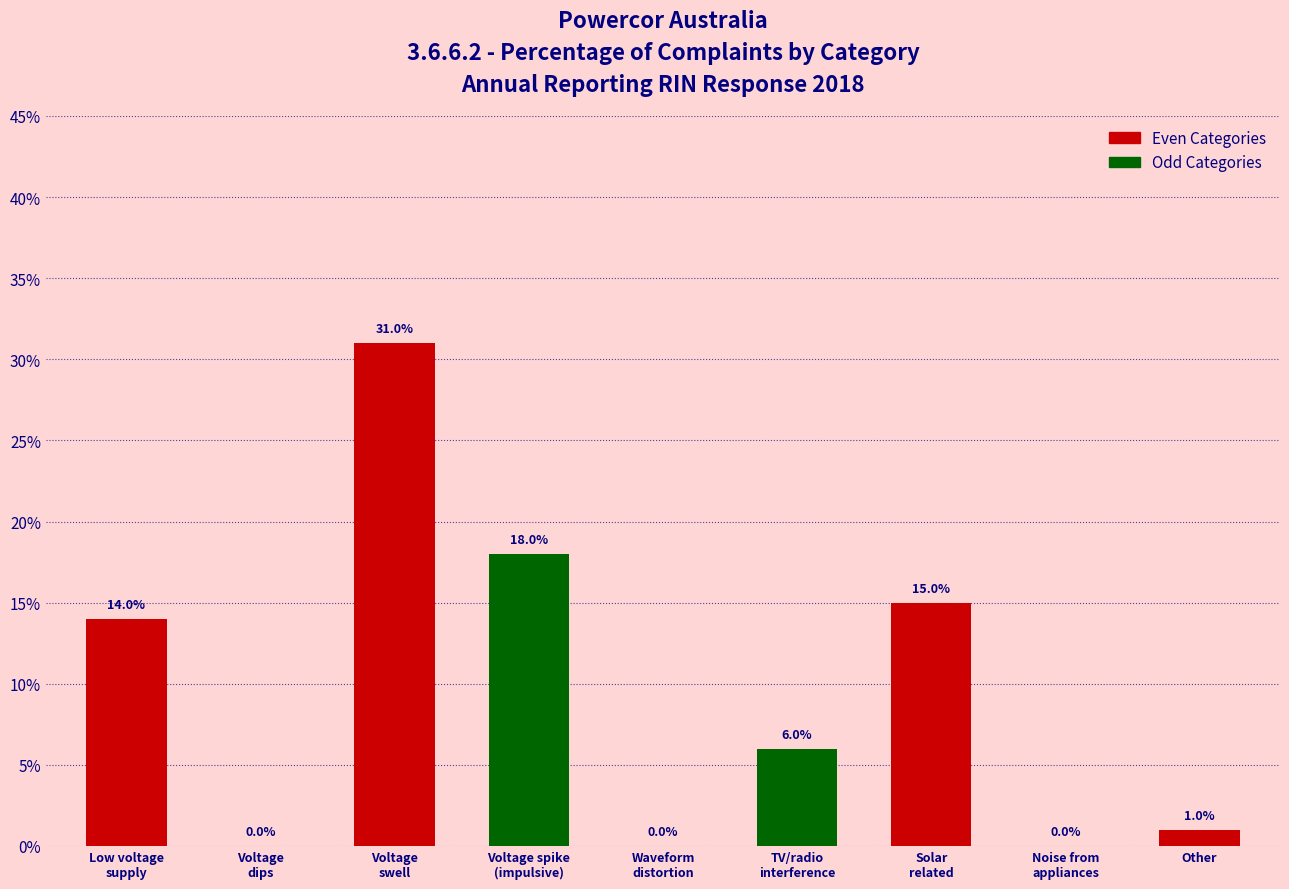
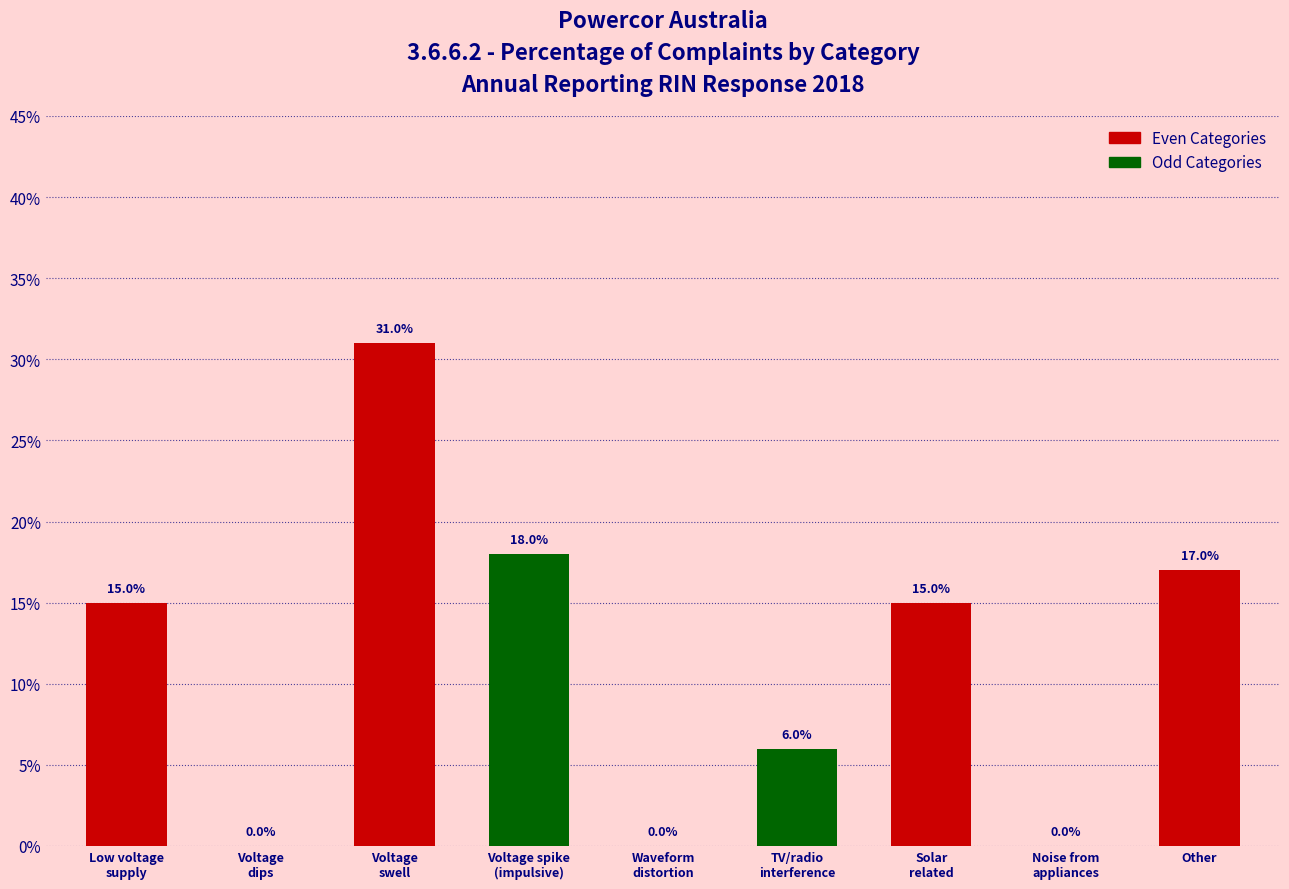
  {
-   "Low voltage supply": "14.0%",
+   "Low voltage supply": "15.0%",
    "Voltage dips": "0.0%",
    "Voltage swell": "31.0%",
    "Voltage spike (impulsive)": "18.0%",
    "Waveform distortion": "0.0%",
    "TV/radio interference": "6.0%",
    "Solar related": "15.0%",
    "Noise from appliances": "0.0%",
-   "Other": "1.0%"
+   "Other": "17.0%"
  }
